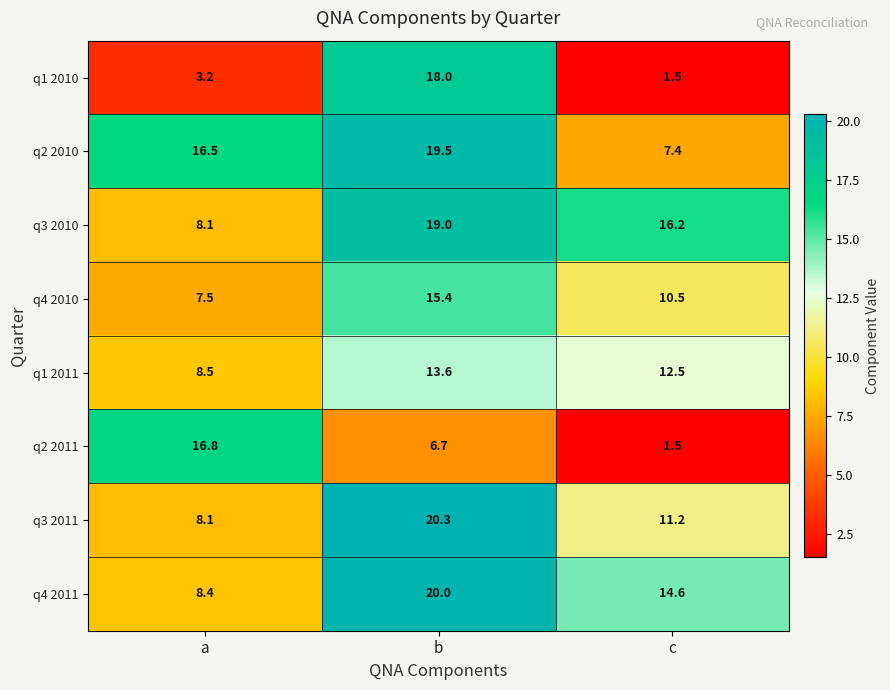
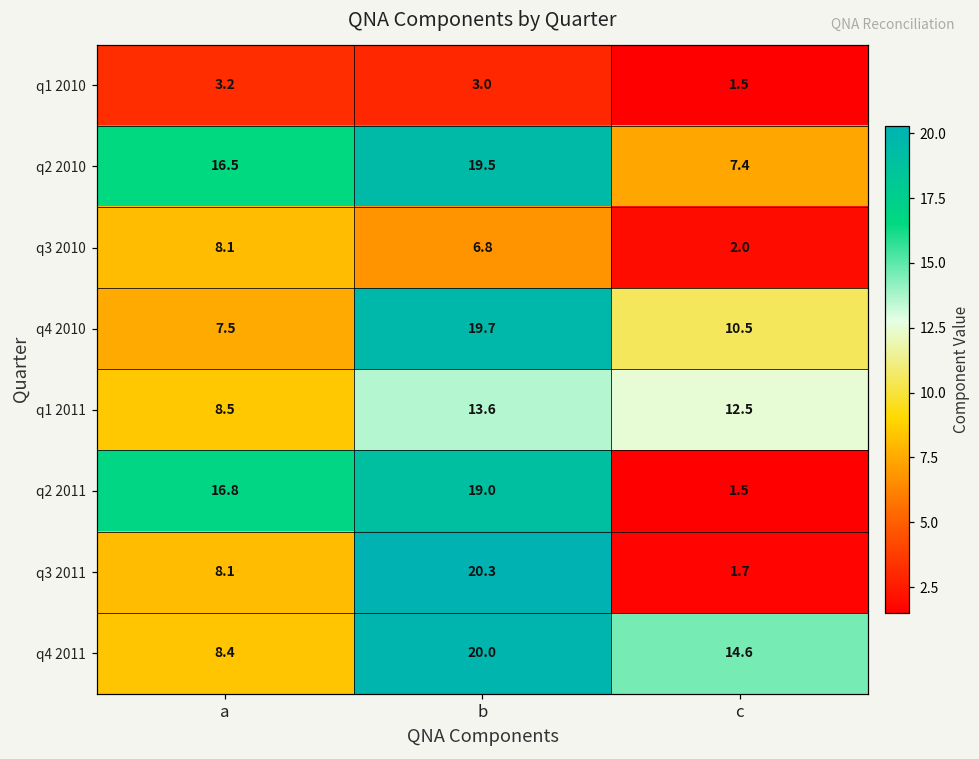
  {
    "q1 2010": {
      "a": 3.2,
-     "b": 18.0,
+     "b": 3.0,
      "c": 1.5
    },
    "q2 2010": {
      "a": 16.5,
      "b": 19.5,
      "c": 7.4
    },
    "q3 2010": {
      "a": 8.1,
-     "b": 19.0,
-     "c": 16.2
+     "b": 6.8,
+     "c": 2.0
    },
    "q4 2010": {
      "a": 7.5,
-     "b": 15.4,
+     "b": 19.7,
      "c": 10.5
    },
    "q1 2011": {
      "a": 8.5,
      "b": 13.6,
      "c": 12.5
    },
    "q2 2011": {
      "a": 16.8,
-     "b": 6.7,
+     "b": 19.0,
      "c": 1.5
    },
    "q3 2011": {
      "a": 8.1,
      "b": 20.3,
-     "c": 11.2
+     "c": 1.7
    },
    "q4 2011": {
      "a": 8.4,
      "b": 20.0,
      "c": 14.6
    }
  }
